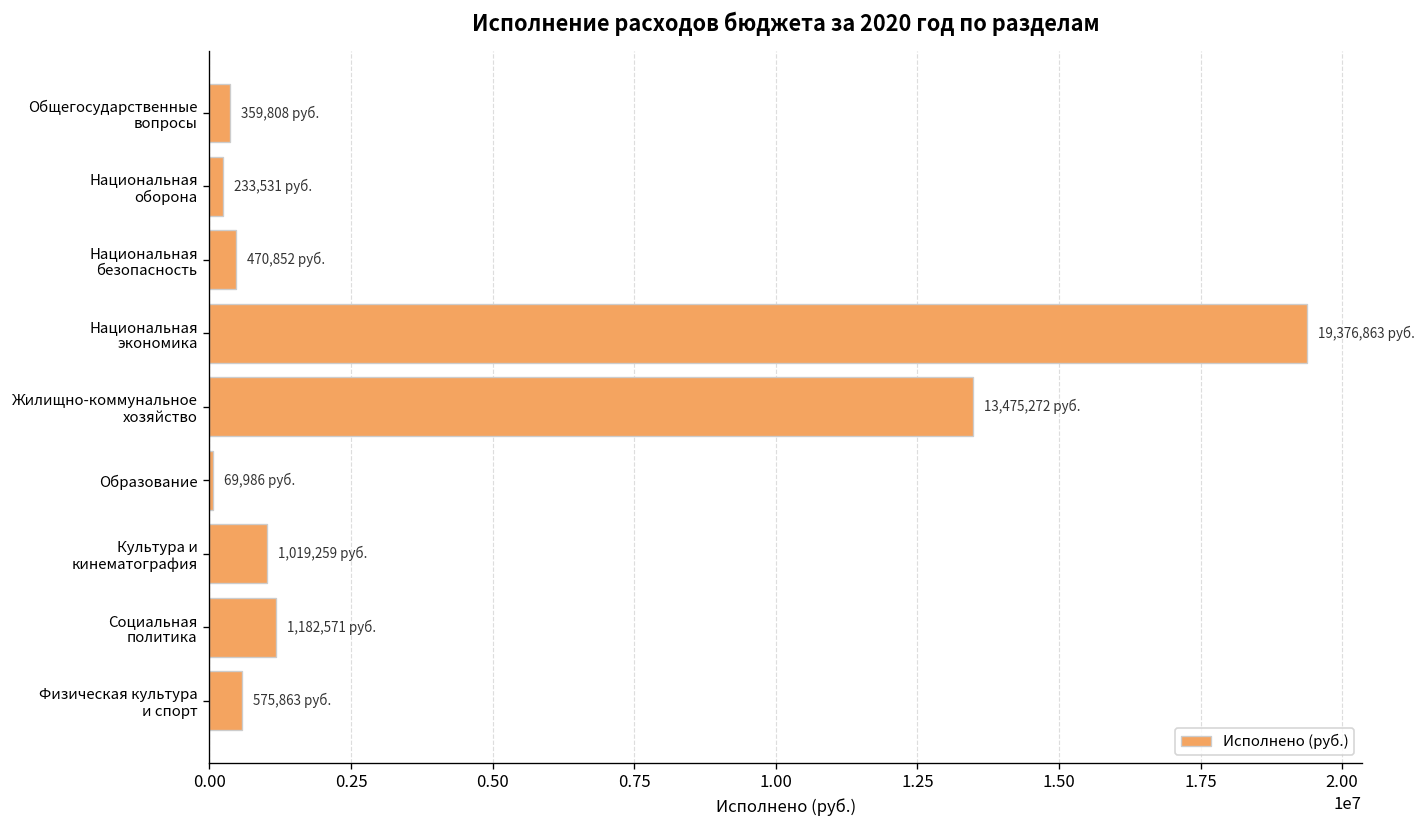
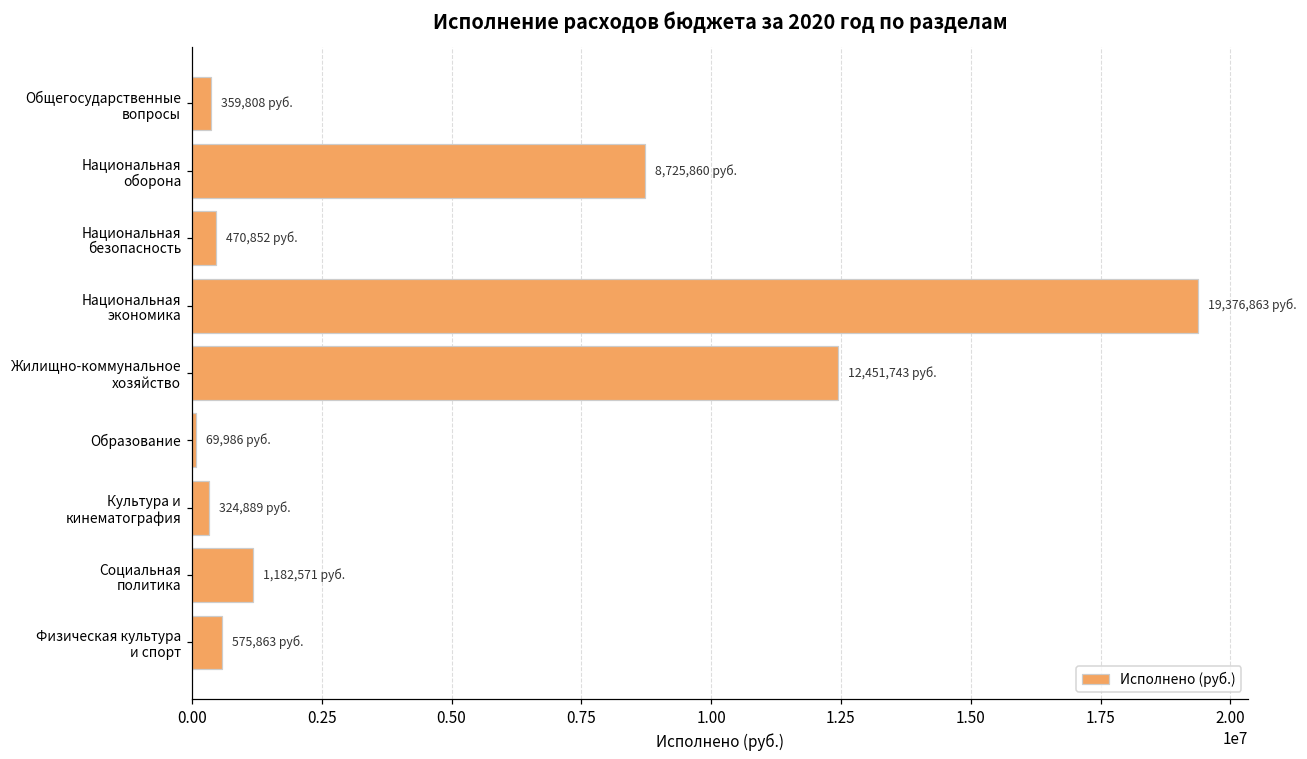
  {
    "Общегосударственные вопросы": "359,808",
-   "Национальная оборона": "233,531",
+   "Национальная оборона": "8,725,860",
    "Национальная безопасность": "470,852",
    "Национальная экономика": "19,376,863",
-   "Жилищно-коммунальное хозяйство": "13,475,272",
+   "Жилищно-коммунальное хозяйство": "12,451,743",
    "Образование": "69,986",
-   "Культура и кинематография": "1,019,259",
+   "Культура и кинематография": "324,889",
    "Социальная политика": "1,182,571",
    "Физическая культура и спорт": "575,863"
  }
